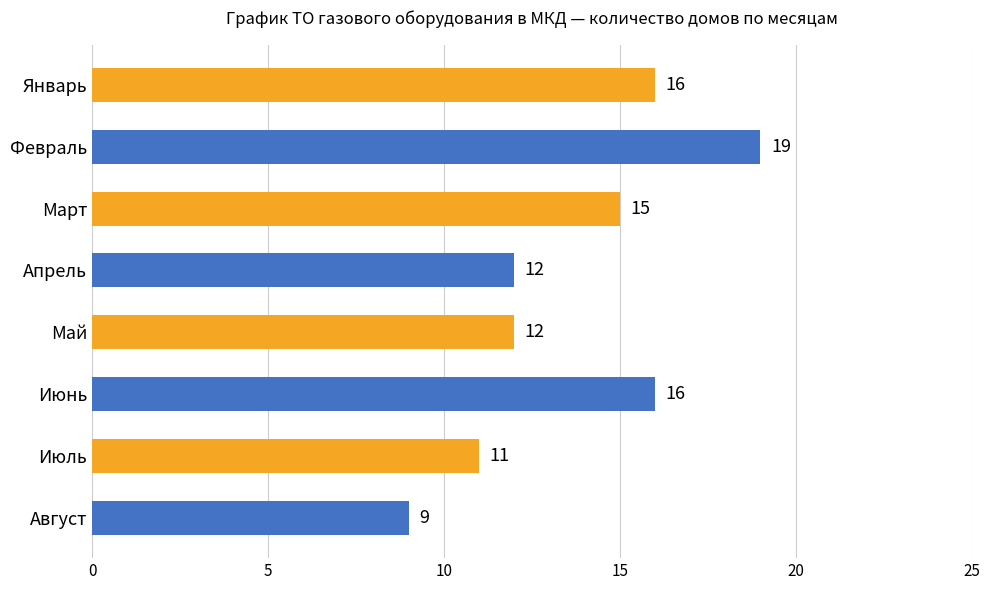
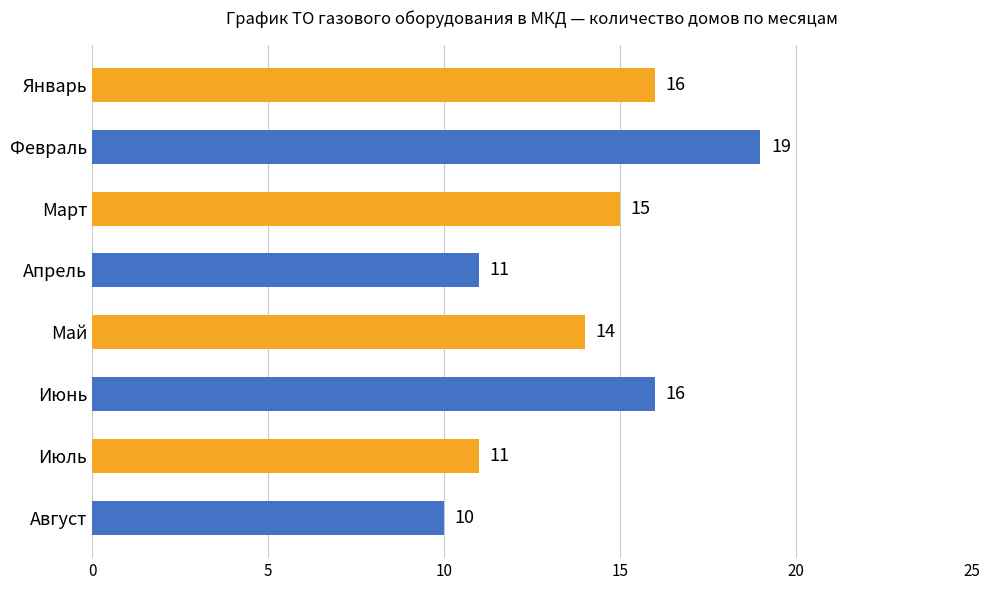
  {
    "Январь": 16,
    "Февраль": 19,
    "Март": 15,
-   "Апрель": 12,
-   "Май": 12,
+   "Апрель": 11,
+   "Май": 14,
    "Июнь": 16,
    "Июль": 11,
-   "Август": 9
+   "Август": 10
  }
